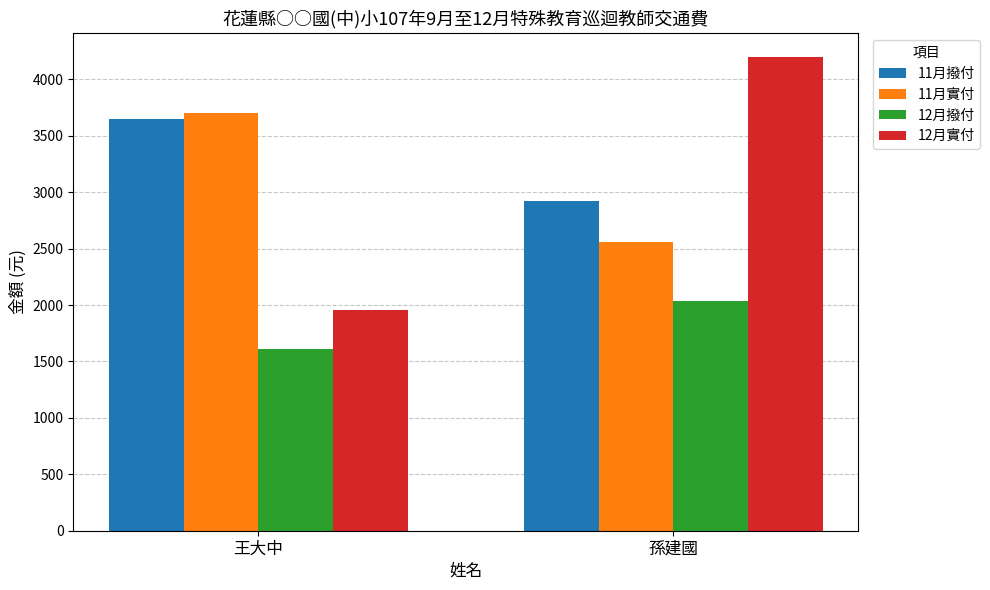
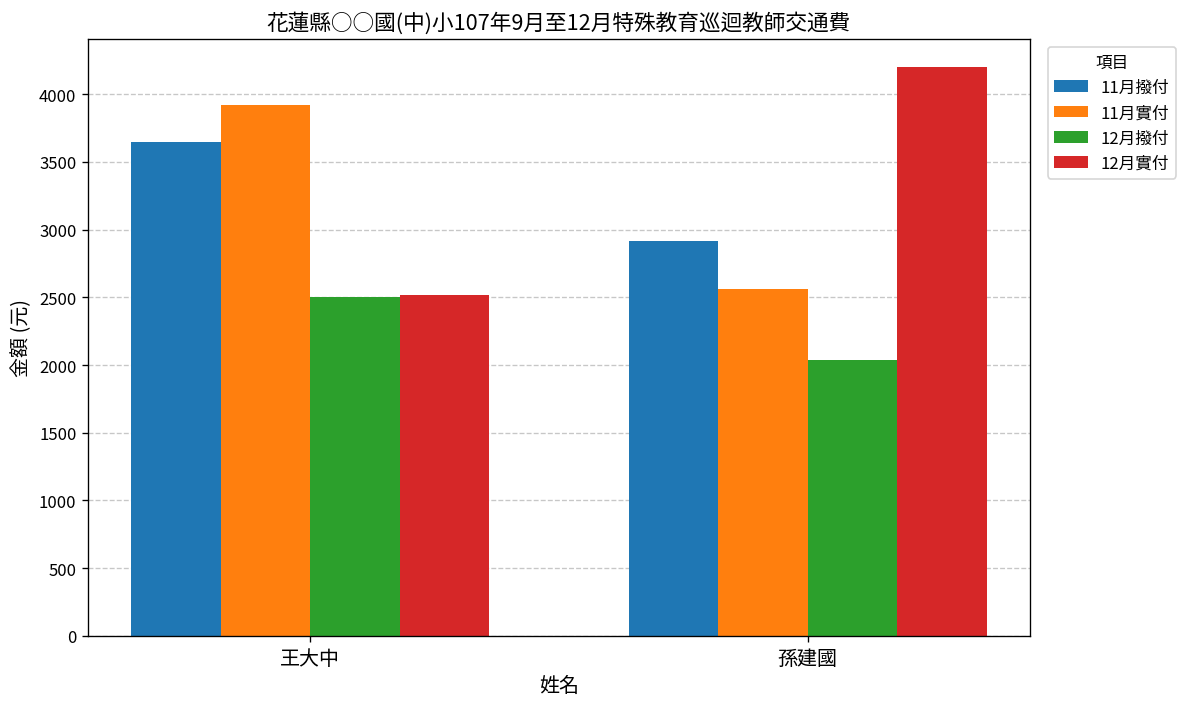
  {
    "11月撥付": {
      "王大中": 3650,
      "孫建國": 2920
    },
    "11月實付": {
-     "王大中": 3700,
+     "王大中": 3920,
      "孫建國": 2560
    },
    "12月撥付": {
-     "王大中": 1610,
+     "王大中": 2500,
      "孫建國": 2040
    },
    "12月實付": {
-     "王大中": 1960,
+     "王大中": 2520,
      "孫建國": 4200
    }
  }
